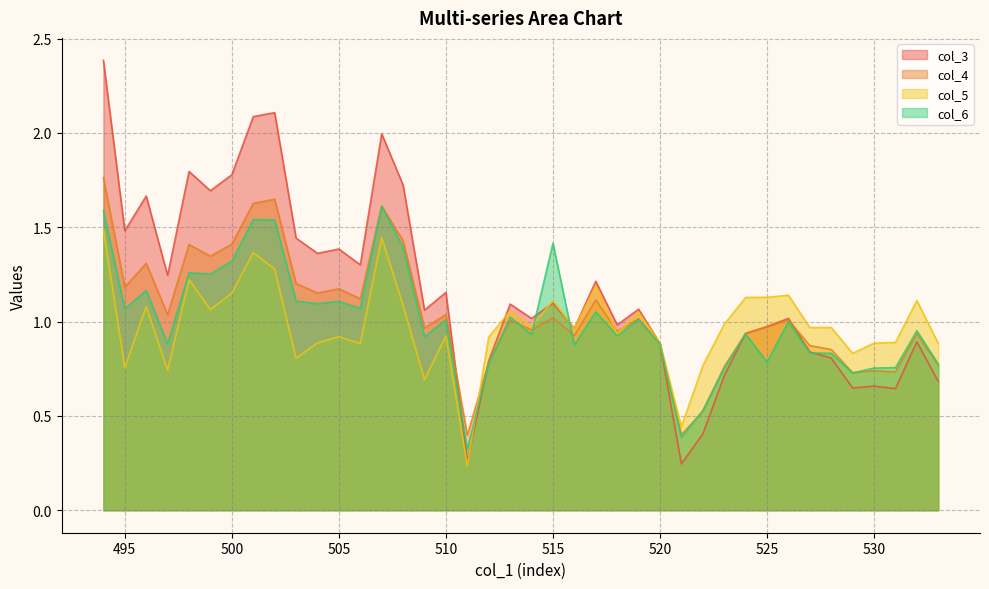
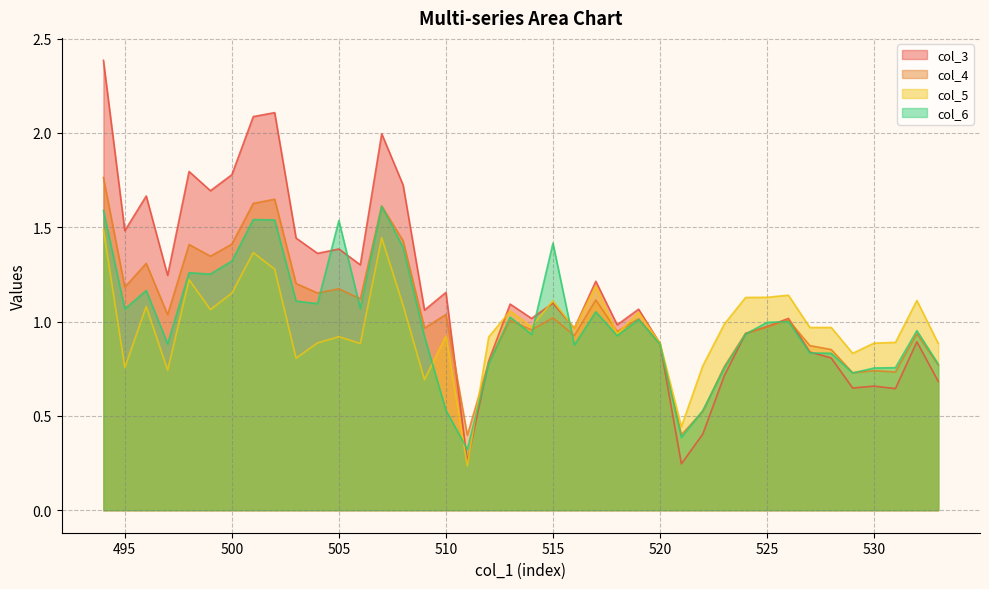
  {
    "col_6": {
      "495": 1.07,
      "500": 1.32,
-     "505": 1.11,
-     "510": 1.01,
+     "505": 1.54,
+     "510": 0.53,
      "515": 1.42,
-     "525": 0.79,
+     "525": 1.00,
      "530": 0.75
    }
  }
